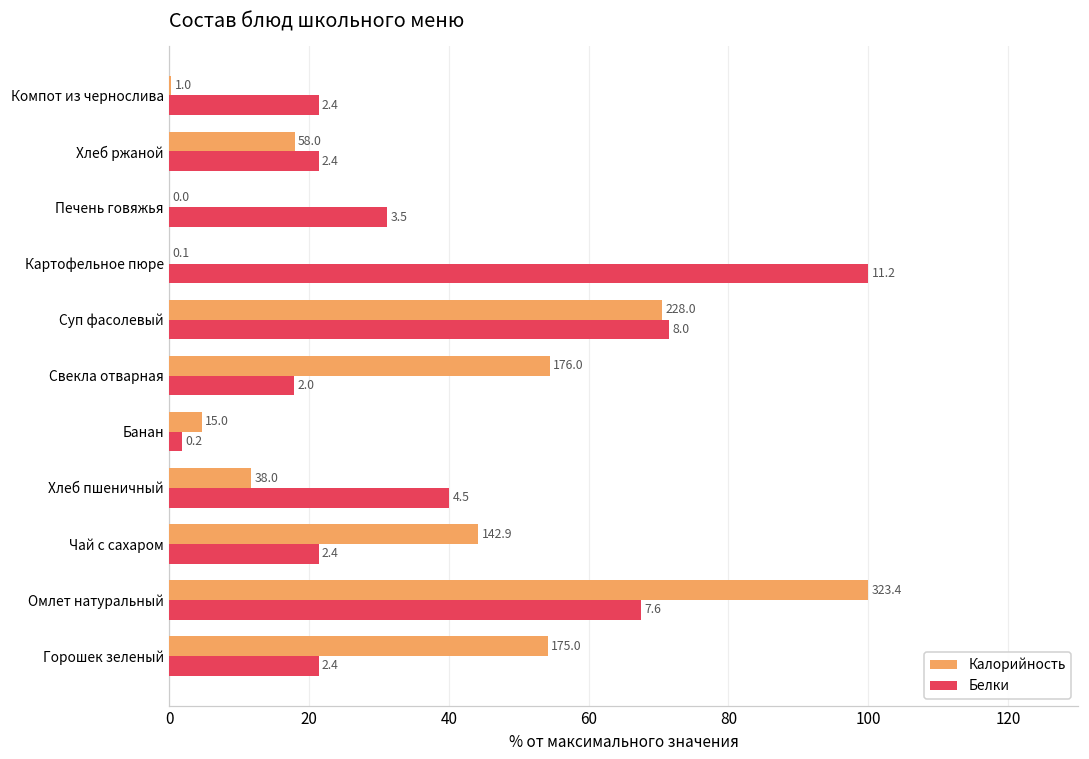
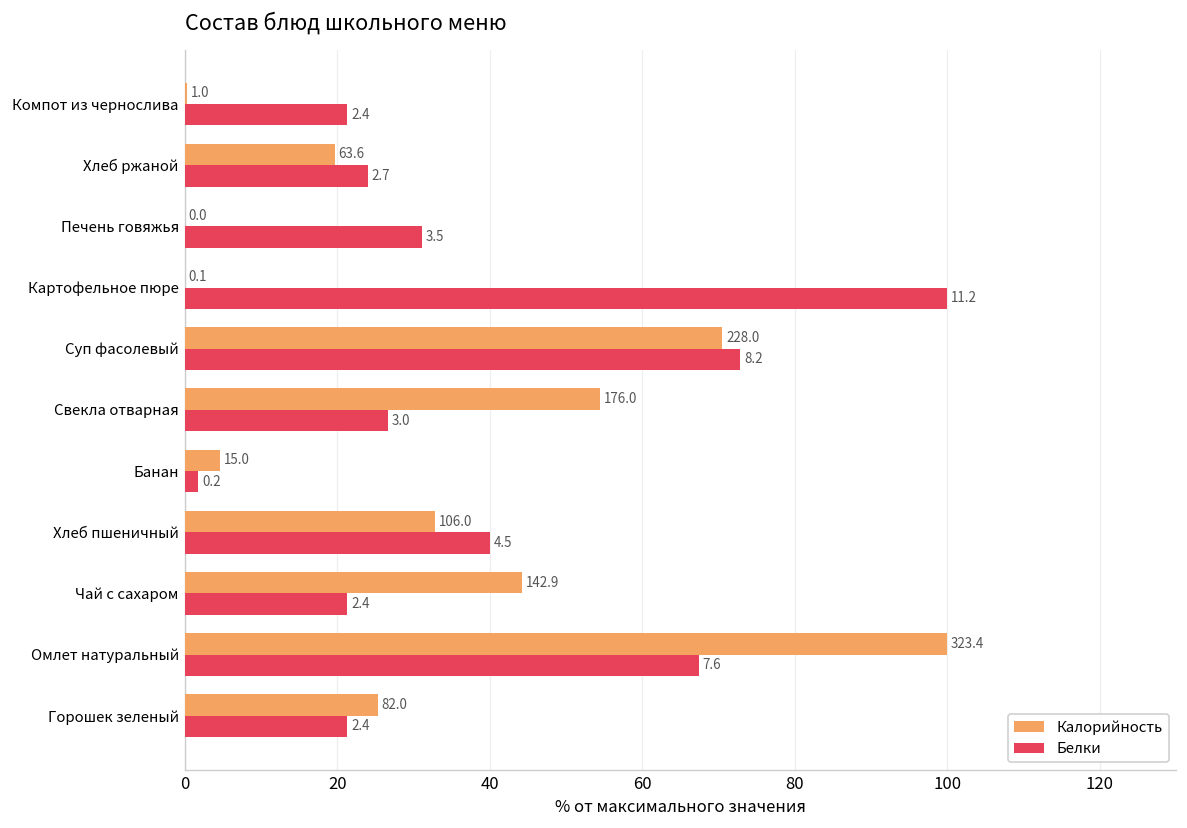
  {
    "Калорийность": {
-     "Хлеб ржаной": 58.0,
+     "Хлеб ржаной": 63.6,
      "Печень говяжья": 0.0,
-     "Хлеб пшеничный": 38.0,
-     "Горошек зеленый": 175.0
+     "Хлеб пшеничный": 106.0,
+     "Горошек зеленый": 82.0
    },
    "Белки": {
-     "Хлеб ржаной": 2.4,
-     "Суп фасолевый": 8.0,
-     "Свекла отварная": 2.0
+     "Хлеб ржаной": 2.7,
+     "Суп фасолевый": 8.2,
+     "Свекла отварная": 3.0
    }
  }
